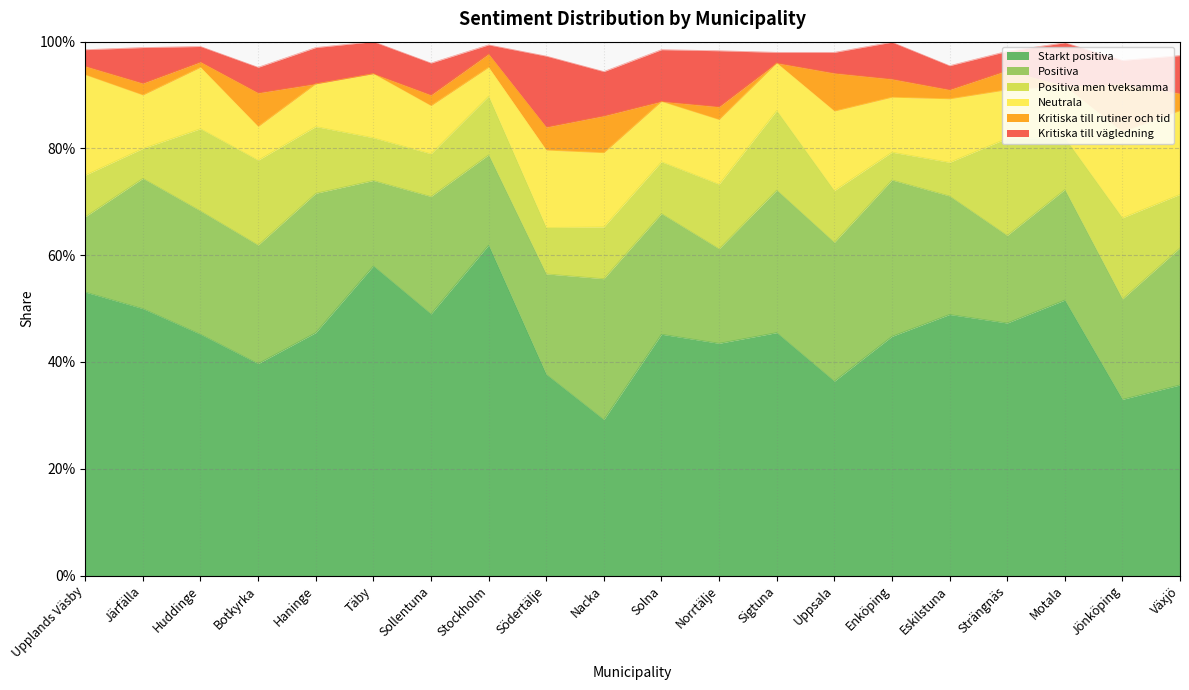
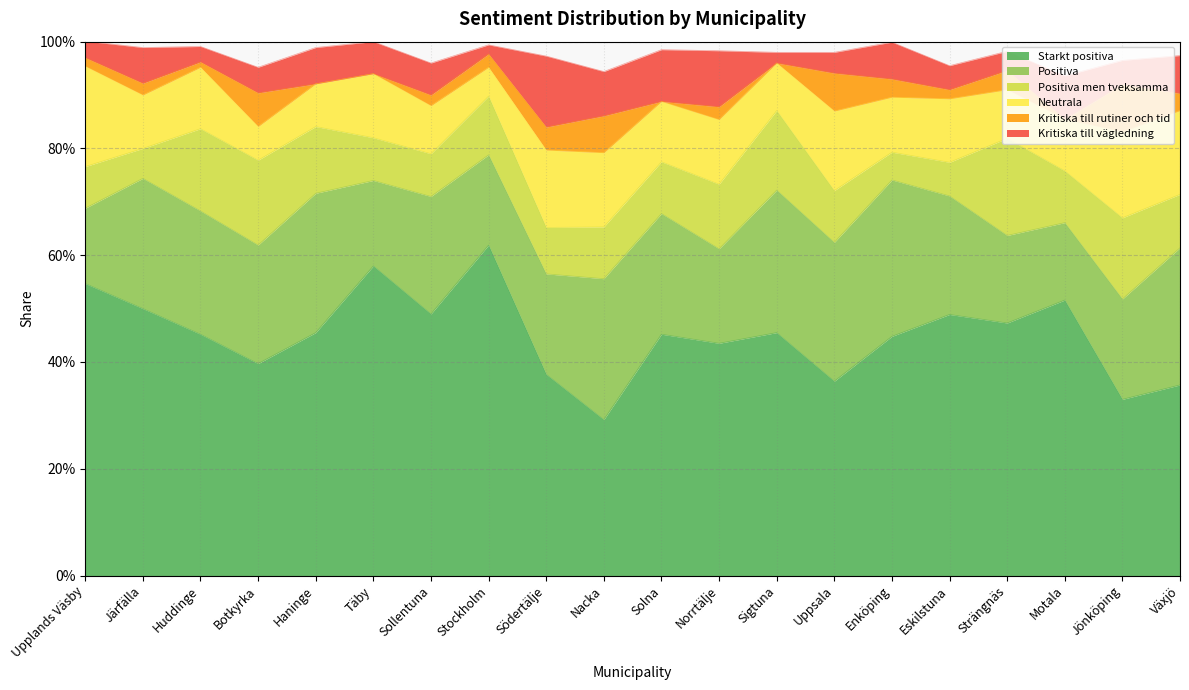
  {
    "Starkt positiva": {
-     "Upplands Väsby": "53%",
+     "Upplands Väsby": "55%",
      "Järfälla": "50%",
      "Huddinge": "45%",
      "Botkyrka": "40%",
      "Haninge": "46%",
      "Täby": "58%",
      "Sollentuna": "49%",
      "Stockholm": "62%",
      "Södertälje": "38%",
      "Nacka": "29%",
      "Solna": "45%",
      "Norrtälje": "44%",
      "Sigtuna": "46%",
      "Uppsala": "36%",
      "Enköping": "45%",
      "Eskilstuna": "49%",
      "Strängnäs": "47%",
      "Motala": "52%",
      "Jönköping": "33%",
      "Växjö": "36%"
    },
    "Positiva": {
      "Upplands Väsby": "14%",
      "Järfälla": "24%",
      "Huddinge": "23%",
      "Botkyrka": "22%",
      "Haninge": "26%",
      "Täby": "16%",
      "Sollentuna": "22%",
      "Stockholm": "17%",
      "Södertälje": "19%",
      "Nacka": "26%",
      "Solna": "23%",
      "Norrtälje": "18%",
      "Sigtuna": "27%",
      "Uppsala": "26%",
      "Enköping": "29%",
      "Eskilstuna": "22%",
      "Strängnäs": "16%",
-     "Motala": "21%",
+     "Motala": "15%",
      "Jönköping": "19%",
      "Växjö": "26%"
    },
    "Kritiska till rutiner och tid": {
      "Upplands Väsby": "2%",
      "Järfälla": "2%",
      "Huddinge": "1%",
      "Botkyrka": "6%",
      "Sollentuna": "2%",
      "Stockholm": "3%",
      "Södertälje": "4%",
      "Nacka": "7%",
      "Norrtälje": "2%",
      "Uppsala": "7%",
      "Enköping": "3%",
      "Eskilstuna": "2%",
      "Växjö": "3%"
    },
    "Kritiska till vägledning": {
      "Upplands Väsby": "3%",
      "Järfälla": "7%",
      "Huddinge": "3%",
      "Botkyrka": "5%",
      "Haninge": "7%",
      "Täby": "6%",
      "Sollentuna": "6%",
      "Stockholm": "2%",
      "Södertälje": "13%",
      "Nacka": "8%",
      "Solna": "10%",
      "Norrtälje": "10%",
      "Sigtuna": "2%",
      "Uppsala": "4%",
      "Enköping": "7%",
      "Eskilstuna": "5%",
      "Växjö": "7%"
    }
  }
